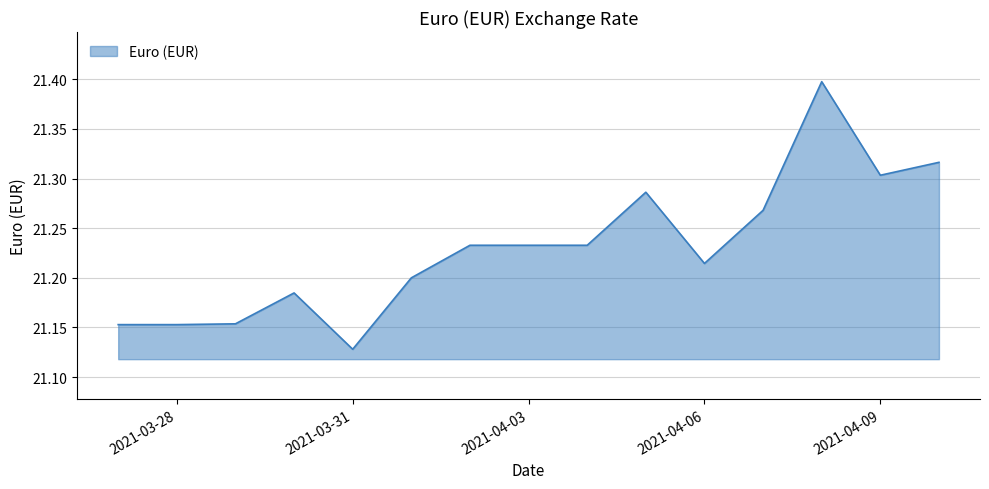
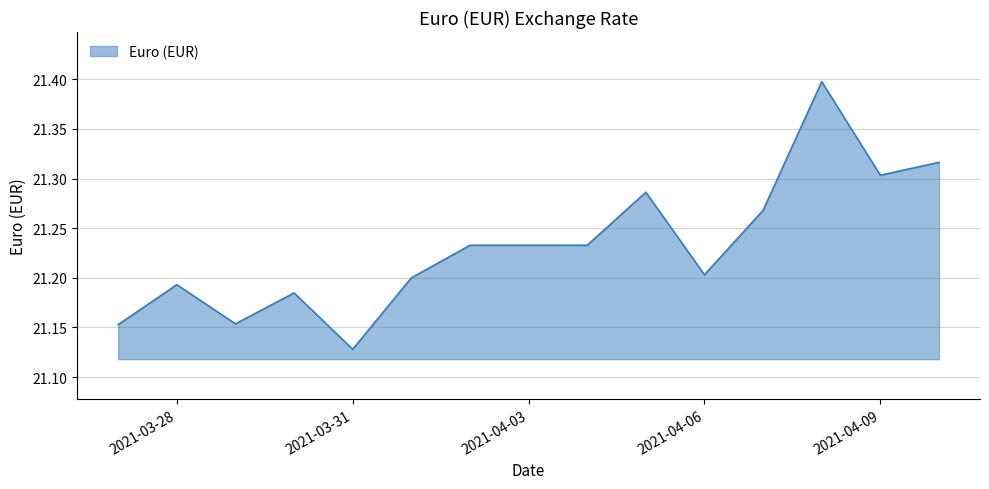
  {
-   "2021-03-28": 21.15,
+   "2021-03-28": 21.19,
    "2021-03-31": 21.13,
    "2021-04-03": 21.23,
-   "2021-04-06": 21.21,
+   "2021-04-06": 21.20,
    "2021-04-09": 21.30
  }
